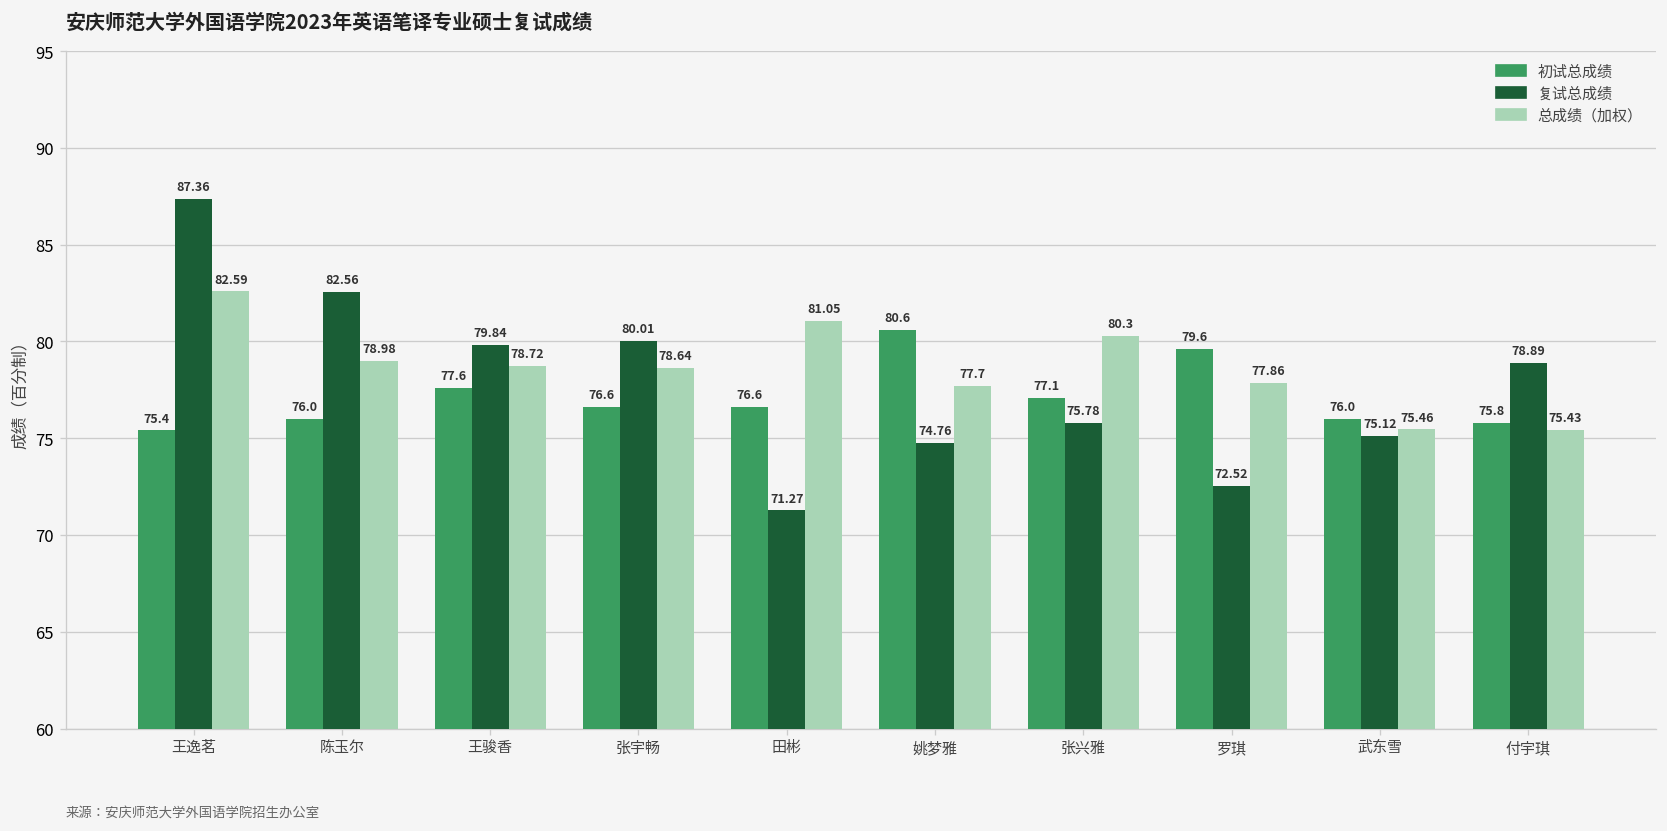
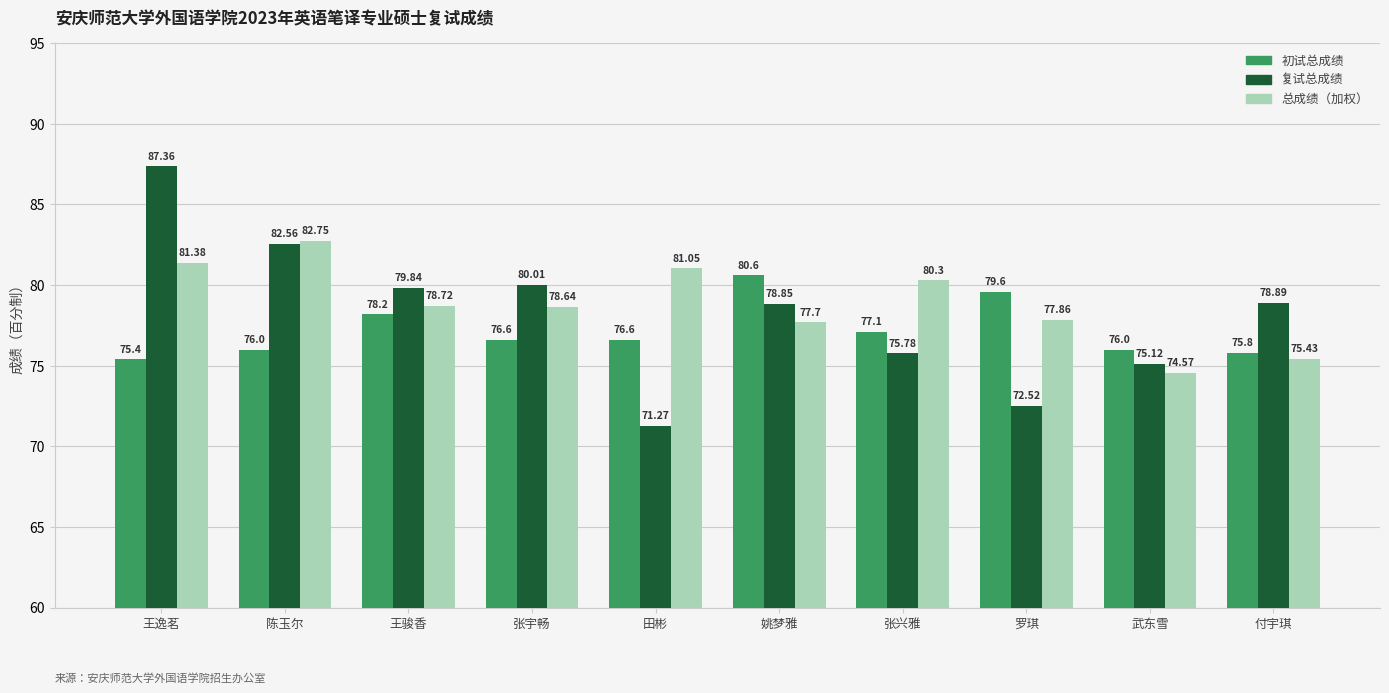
  {
    "初试总成绩": {
      "王逸茗": 75.4,
      "陈玉尔": 76.0,
-     "王骏香": 77.6,
+     "王骏香": 78.2,
      "张宇畅": 76.6,
      "田彬": 76.6,
      "姚梦雅": 80.6,
      "张兴雅": 77.1,
      "罗琪": 79.6,
      "武东雪": 76.0,
      "付宇琪": 75.8
    },
    "复试总成绩": {
      "王逸茗": 87.36,
      "陈玉尔": 82.56,
      "王骏香": 79.84,
      "张宇畅": 80.01,
      "田彬": 71.27,
-     "姚梦雅": 74.76,
+     "姚梦雅": 78.85,
      "张兴雅": 75.78,
      "罗琪": 72.52,
      "武东雪": 75.12,
      "付宇琪": 78.89
    },
    "总成绩（加权）": {
-     "王逸茗": 82.59,
-     "陈玉尔": 78.98,
+     "王逸茗": 81.38,
+     "陈玉尔": 82.75,
      "王骏香": 78.72,
      "张宇畅": 78.64,
      "田彬": 81.05,
      "姚梦雅": 77.7,
      "张兴雅": 80.3,
      "罗琪": 77.86,
-     "武东雪": 75.46,
+     "武东雪": 74.57,
      "付宇琪": 75.43
    }
  }
